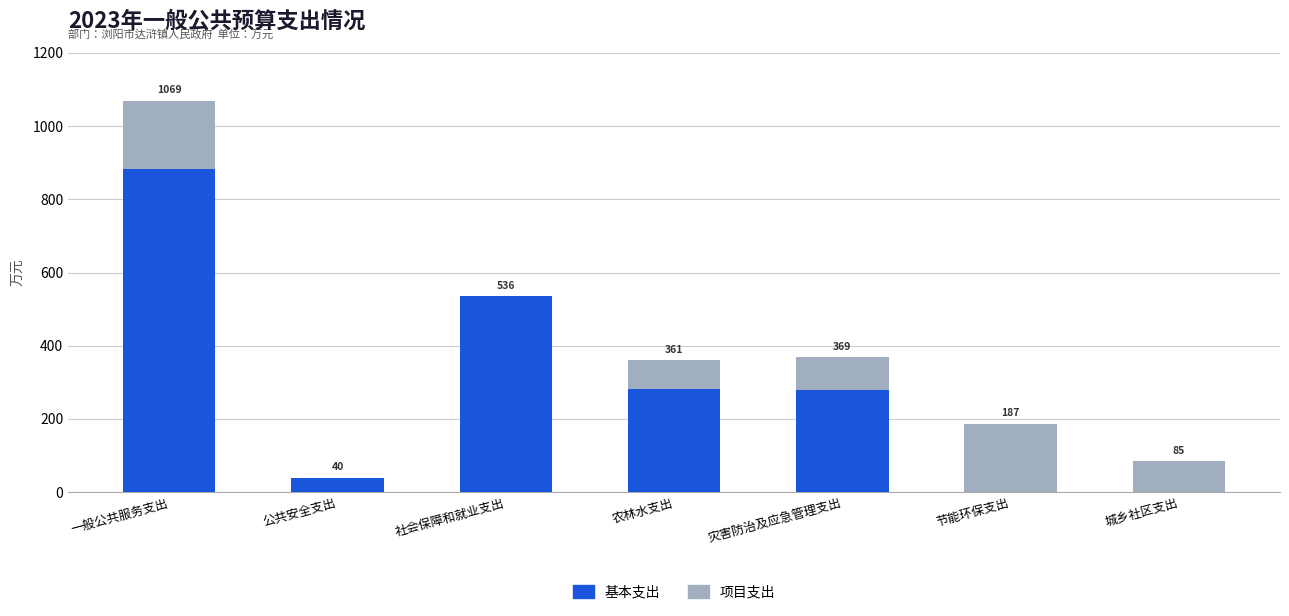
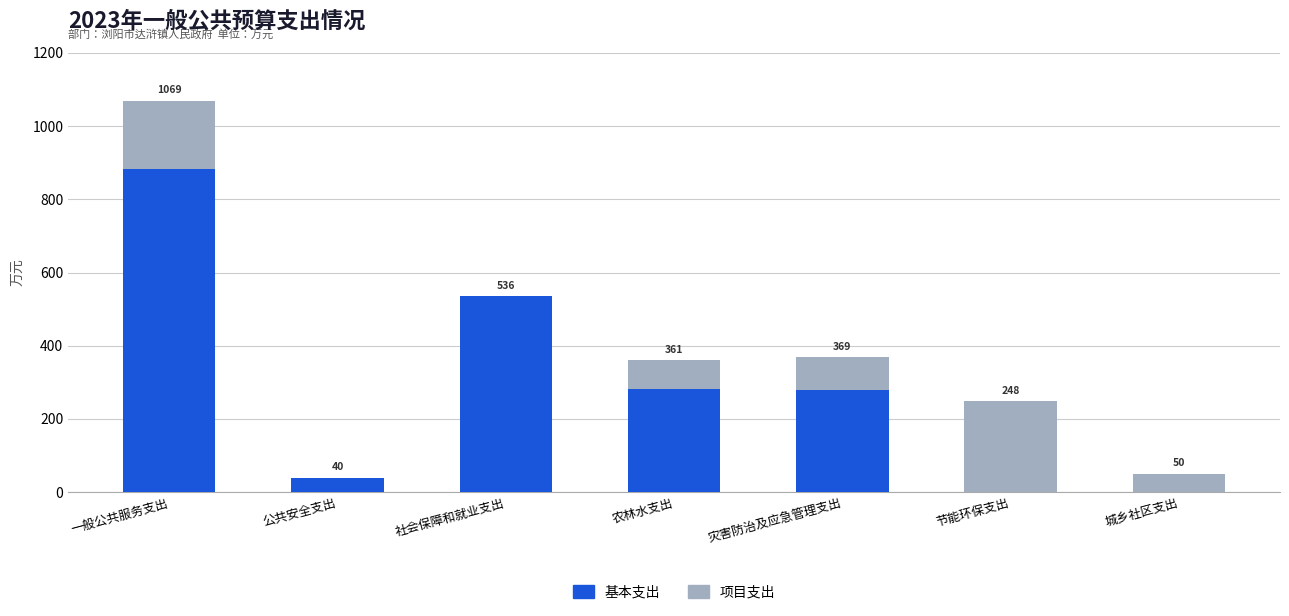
  {
    "项目支出": {
-     "节能环保支出": 187,
-     "城乡社区支出": 85
+     "节能环保支出": 248,
+     "城乡社区支出": 50
    }
  }
